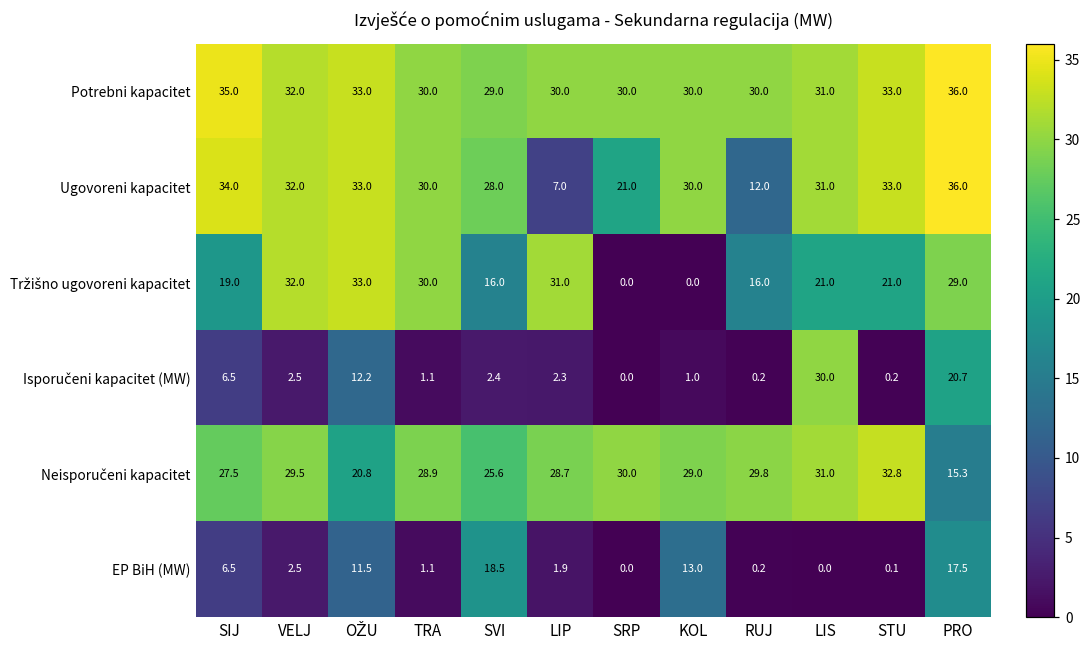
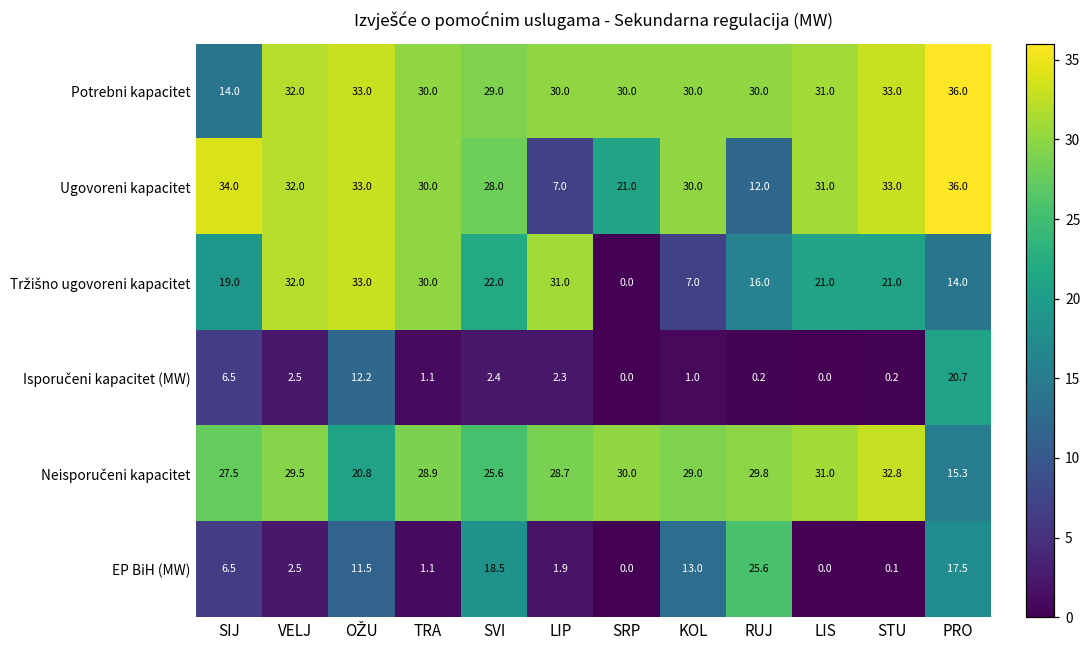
  {
    "Potrebni kapacitet": {
-     "SIJ": 35.0,
+     "SIJ": 14.0,
      "VELJ": 32.0,
      "OŽU": 33.0,
      "TRA": 30.0,
      "SVI": 29.0,
      "LIP": 30.0,
      "SRP": 30.0,
      "KOL": 30.0,
      "RUJ": 30.0,
      "LIS": 31.0,
      "STU": 33.0,
      "PRO": 36.0
    },
    "Ugovoreni kapacitet": {
      "SIJ": 34.0,
      "VELJ": 32.0,
      "OŽU": 33.0,
      "TRA": 30.0,
      "SVI": 28.0,
      "LIP": 7.0,
      "SRP": 21.0,
      "KOL": 30.0,
      "RUJ": 12.0,
      "LIS": 31.0,
      "STU": 33.0,
      "PRO": 36.0
    },
    "Tržišno ugovoreni kapacitet": {
      "SIJ": 19.0,
      "VELJ": 32.0,
      "OŽU": 33.0,
      "TRA": 30.0,
-     "SVI": 16.0,
+     "SVI": 22.0,
      "LIP": 31.0,
      "SRP": 0.0,
-     "KOL": 0.0,
+     "KOL": 7.0,
      "RUJ": 16.0,
      "LIS": 21.0,
      "STU": 21.0,
-     "PRO": 29.0
+     "PRO": 14.0
    },
    "Isporučeni kapacitet (MW)": {
      "SIJ": 6.5,
      "VELJ": 2.5,
      "OŽU": 12.2,
      "TRA": 1.1,
      "SVI": 2.4,
      "LIP": 2.3,
      "SRP": 0.0,
      "KOL": 1.0,
      "RUJ": 0.2,
-     "LIS": 30.0,
+     "LIS": 0.0,
      "STU": 0.2,
      "PRO": 20.7
    },
    "Neisporučeni kapacitet": {
      "SIJ": 27.5,
      "VELJ": 29.5,
      "OŽU": 20.8,
      "TRA": 28.9,
      "SVI": 25.6,
      "LIP": 28.7,
      "SRP": 30.0,
      "KOL": 29.0,
      "RUJ": 29.8,
      "LIS": 31.0,
      "STU": 32.8,
      "PRO": 15.3
    },
    "EP BiH (MW)": {
      "SIJ": 6.5,
      "VELJ": 2.5,
      "OŽU": 11.5,
      "TRA": 1.1,
      "SVI": 18.5,
      "LIP": 1.9,
      "SRP": 0.0,
      "KOL": 13.0,
-     "RUJ": 0.2,
+     "RUJ": 25.6,
      "LIS": 0.0,
      "STU": 0.1,
      "PRO": 17.5
    }
  }
